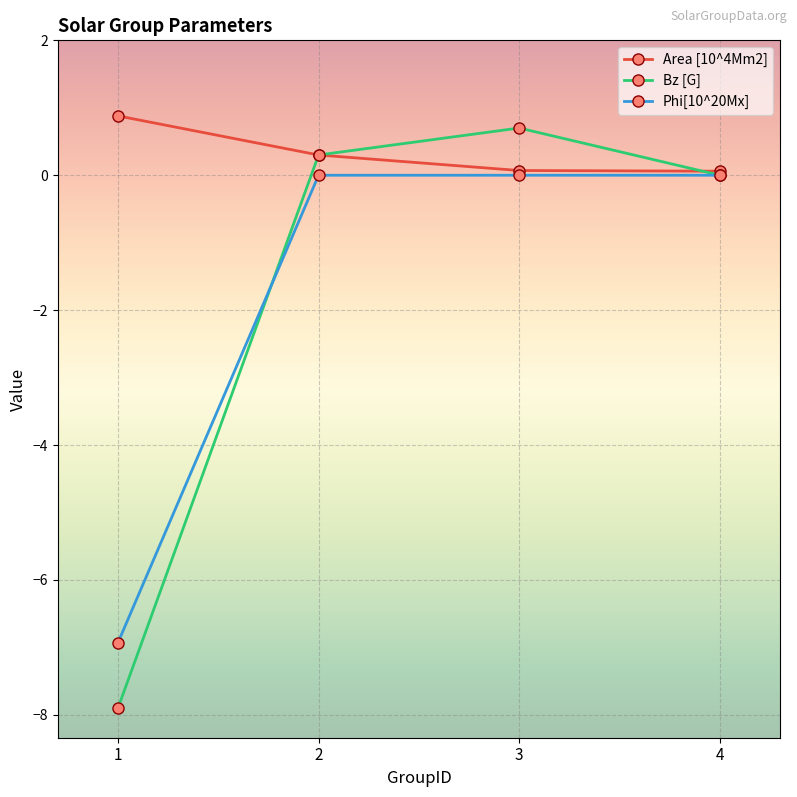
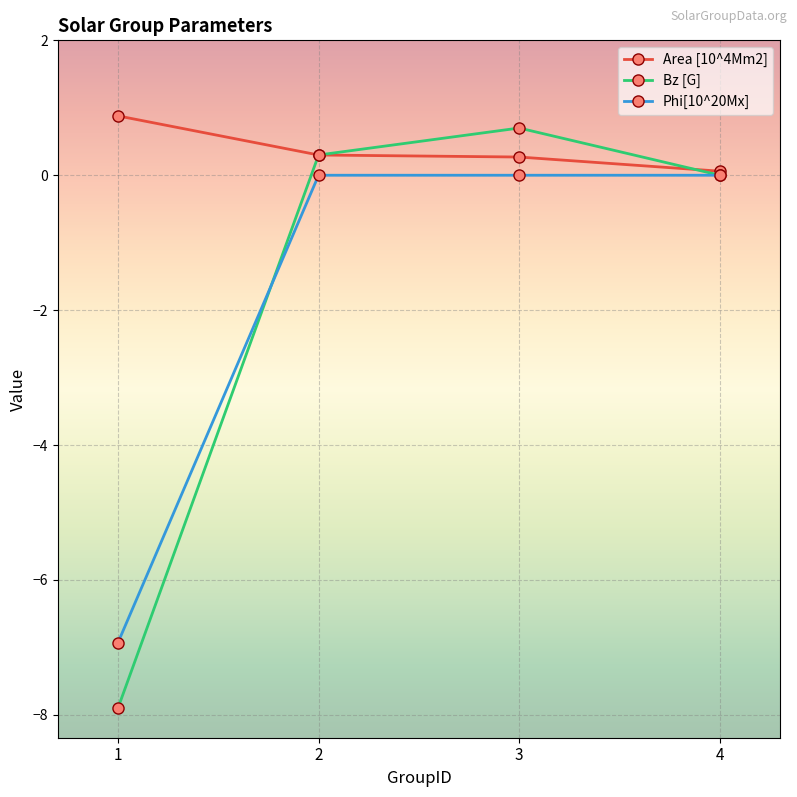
  {
    "Area [10^4Mm2]": {
      "1": 0.9,
-     "3": 0.1,
+     "3": 0.3,
      "4": 0.1
    },
    "Bz [G]": {
      "1": -7.9,
      "3": 0.7
    },
    "Phi[10^20Mx]": {
      "1": -6.9,
      "2": 0.0,
      "3": 0.0
    }
  }
